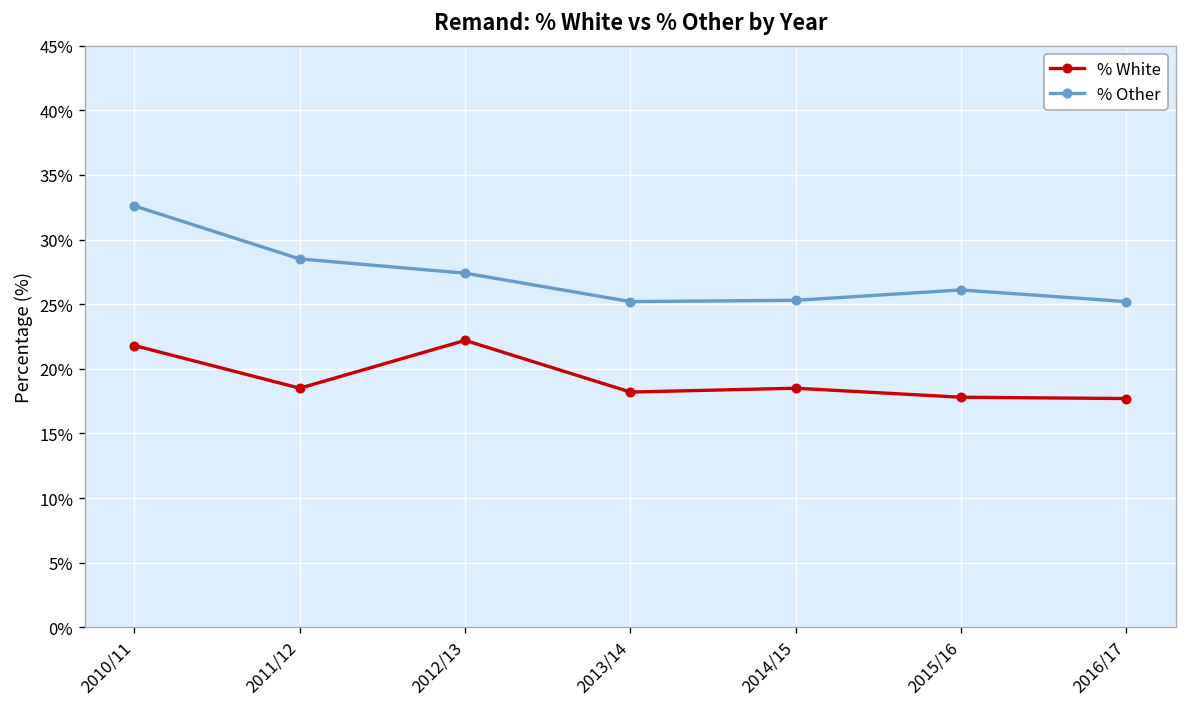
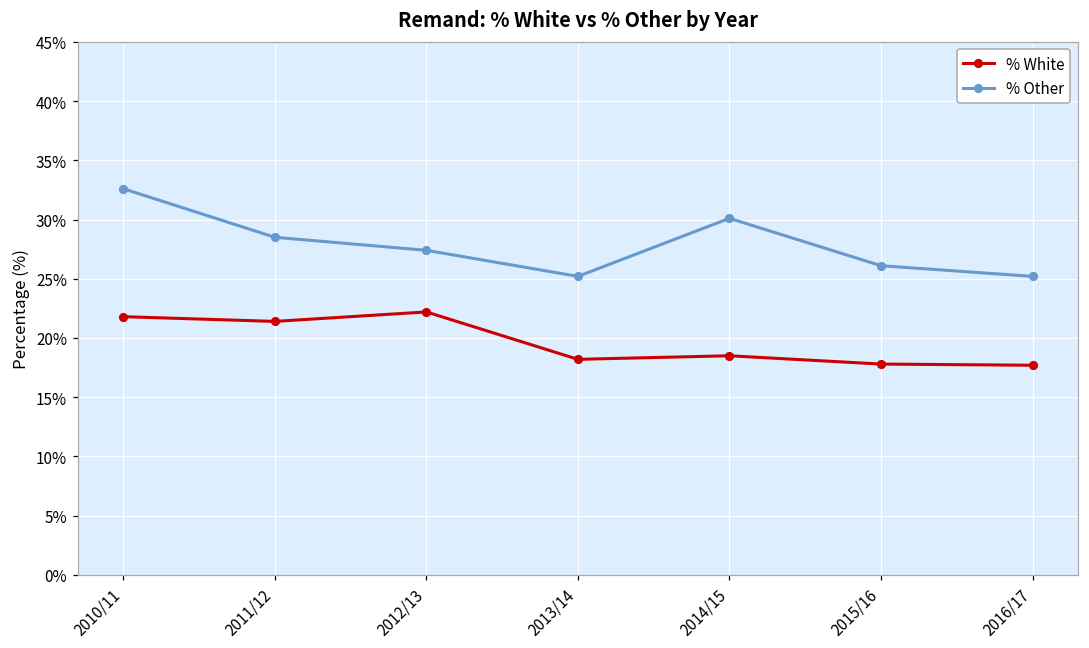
  {
    "% White": {
      "2010/11": "21.8%",
-     "2011/12": "18.5%",
+     "2011/12": "21.4%",
      "2012/13": "22.2%",
      "2013/14": "18.2%",
      "2014/15": "18.5%",
      "2015/16": "17.8%",
      "2016/17": "17.7%"
    },
    "% Other": {
      "2010/11": "32.6%",
      "2011/12": "28.5%",
      "2012/13": "27.4%",
      "2013/14": "25.2%",
-     "2014/15": "25.3%",
+     "2014/15": "30.1%",
      "2015/16": "26.1%",
      "2016/17": "25.2%"
    }
  }
